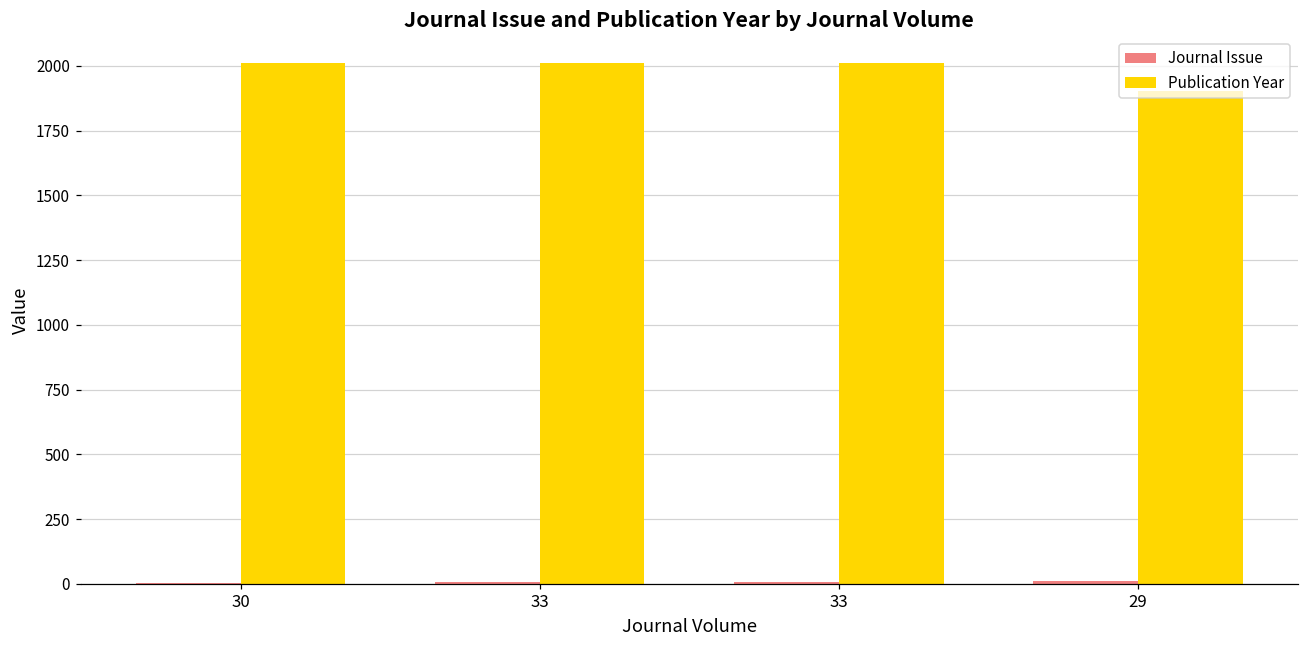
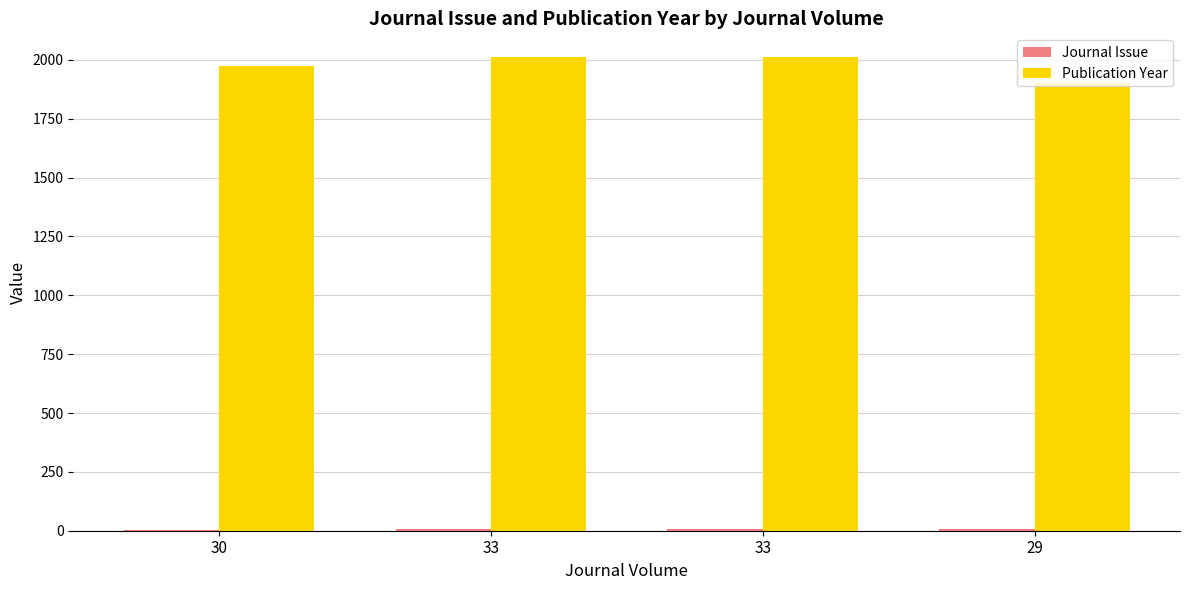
  {
    "Publication Year": {
-     "30": 2010
+     "30": 1970
    }
  }
